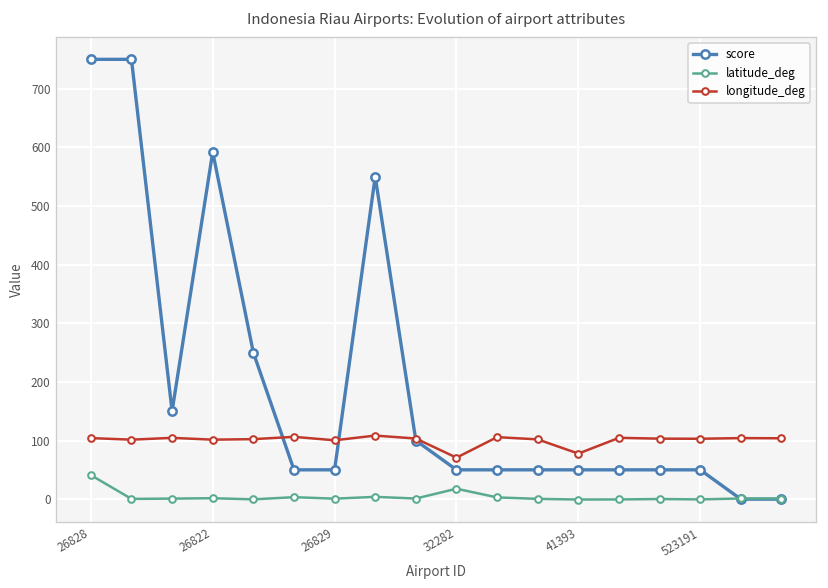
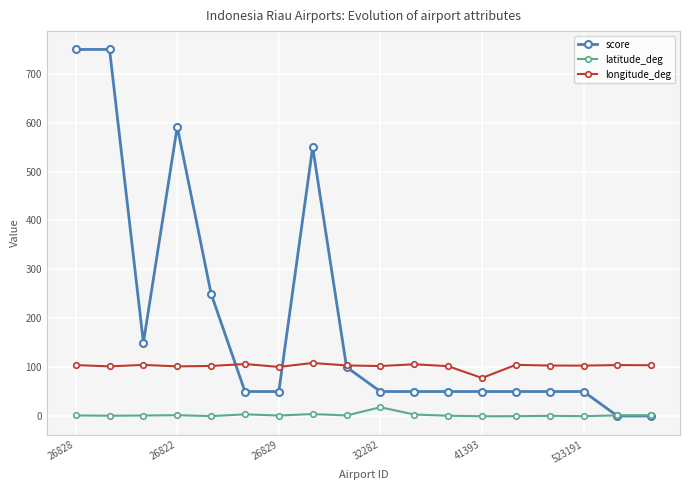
  {
    "score": {
      "26828": 750,
      "26822": 590,
      "26829": 50,
      "32282": 50,
      "41393": 50,
      "523191": 50
    },
    "latitude_deg": {
-     "26828": 40,
+     "26828": 0,
      "26822": 0,
      "26829": 0,
      "32282": 20,
      "41393": 0,
      "523191": 0
    },
    "longitude_deg": {
      "26828": 100,
      "26822": 100,
      "26829": 100,
-     "32282": 70,
+     "32282": 100,
      "41393": 80,
      "523191": 100
    }
  }
